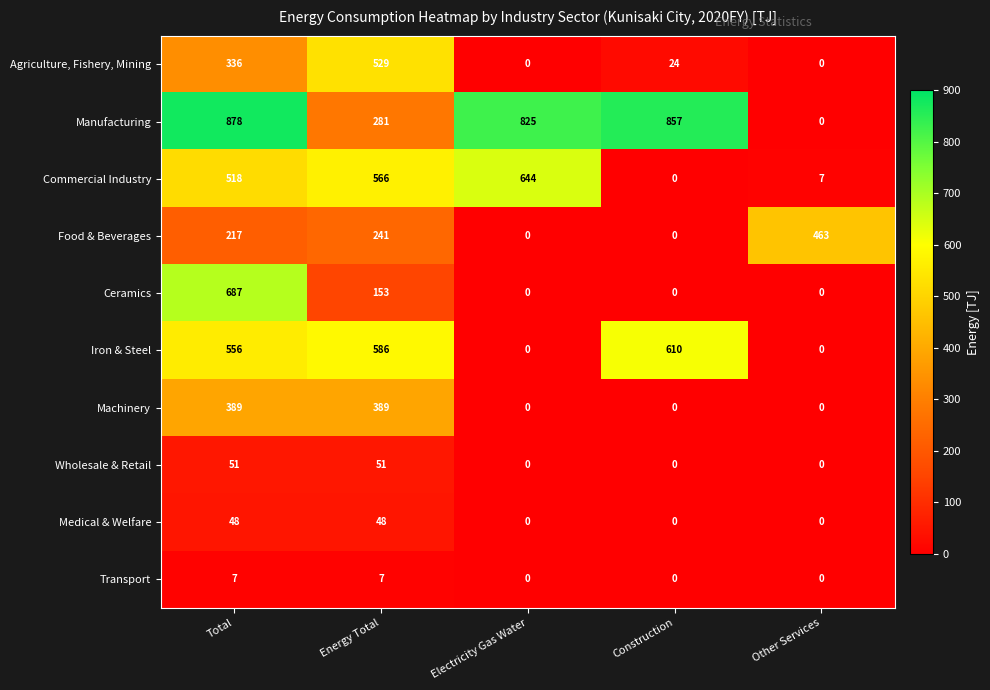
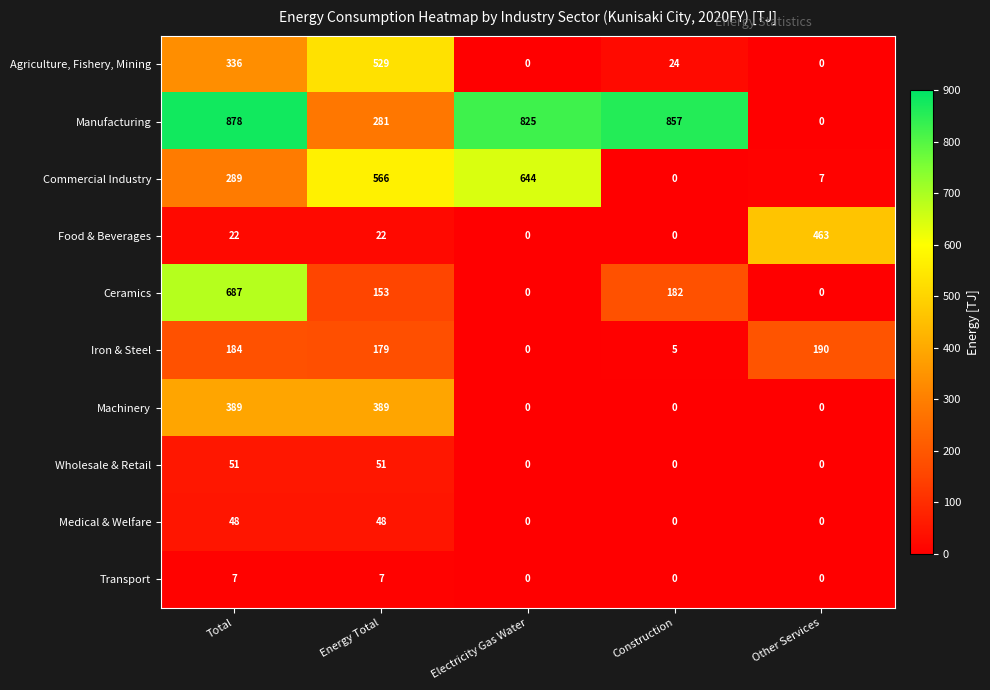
  {
    "Agriculture, Fishery, Mining": {
      "Total": 336,
      "Energy Total": 529,
      "Electricity Gas Water": 0,
      "Construction": 24,
      "Other Services": 0
    },
    "Manufacturing": {
      "Total": 878,
      "Energy Total": 281,
      "Electricity Gas Water": 825,
      "Construction": 857,
      "Other Services": 0
    },
    "Commercial Industry": {
-     "Total": 518,
+     "Total": 289,
      "Energy Total": 566,
      "Electricity Gas Water": 644,
      "Construction": 0,
      "Other Services": 7
    },
    "Food & Beverages": {
-     "Total": 217,
-     "Energy Total": 241,
+     "Total": 22,
+     "Energy Total": 22,
      "Electricity Gas Water": 0,
      "Construction": 0,
      "Other Services": 463
    },
    "Ceramics": {
      "Total": 687,
      "Energy Total": 153,
      "Electricity Gas Water": 0,
-     "Construction": 0,
+     "Construction": 182,
      "Other Services": 0
    },
    "Iron & Steel": {
-     "Total": 556,
-     "Energy Total": 586,
+     "Total": 184,
+     "Energy Total": 179,
      "Electricity Gas Water": 0,
-     "Construction": 610,
-     "Other Services": 0
+     "Construction": 5,
+     "Other Services": 190
    },
    "Machinery": {
      "Total": 389,
      "Energy Total": 389,
      "Electricity Gas Water": 0,
      "Construction": 0,
      "Other Services": 0
    },
    "Wholesale & Retail": {
      "Total": 51,
      "Energy Total": 51,
      "Electricity Gas Water": 0,
      "Construction": 0,
      "Other Services": 0
    },
    "Medical & Welfare": {
      "Total": 48,
      "Energy Total": 48,
      "Electricity Gas Water": 0,
      "Construction": 0,
      "Other Services": 0
    },
    "Transport": {
      "Total": 7,
      "Energy Total": 7,
      "Electricity Gas Water": 0,
      "Construction": 0,
      "Other Services": 0
    }
  }
